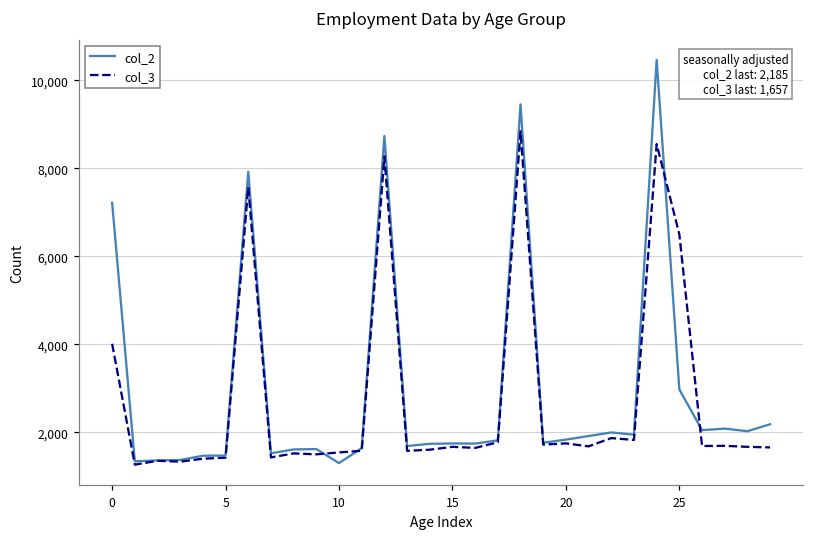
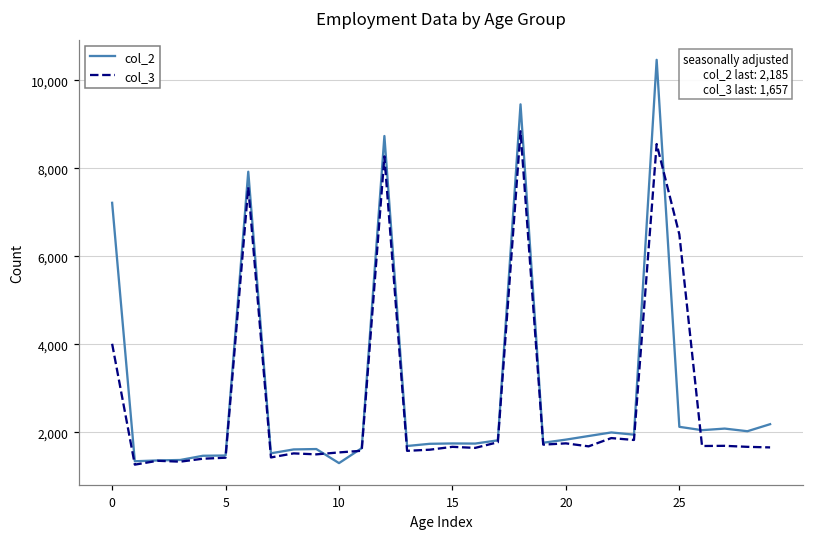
  {
    "col_2": {
      "0": "7,200",
      "10": "1,300",
      "15": "1,700",
      "20": "1,800",
-     "25": "3,000"
+     "25": "2,100"
    },
    "col_3": {
      "0": "4,000",
      "10": "1,500",
      "15": "1,700",
      "20": "1,700",
      "25": "6,500"
    }
  }
